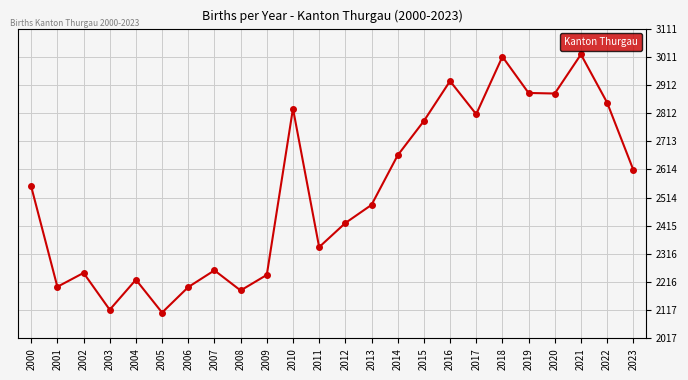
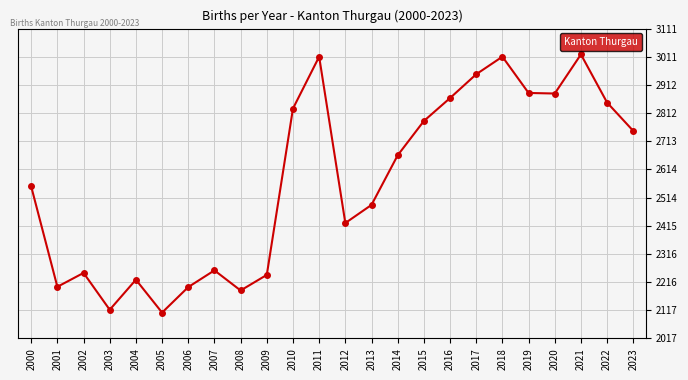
  {
    "2000": 2550,
    "2001": 2200,
    "2002": 2250,
    "2003": 2120,
    "2004": 2230,
    "2005": 2110,
    "2006": 2200,
    "2007": 2260,
    "2008": 2190,
    "2009": 2240,
    "2010": 2830,
-   "2011": 2340,
+   "2011": 3010,
    "2012": 2430,
    "2013": 2490,
    "2014": 2660,
    "2015": 2790,
-   "2016": 2930,
-   "2017": 2810,
+   "2016": 2870,
+   "2017": 2950,
    "2018": 3010,
    "2019": 2880,
    "2020": 2880,
    "2021": 3020,
    "2022": 2850,
-   "2023": 2610
+   "2023": 2750
  }
